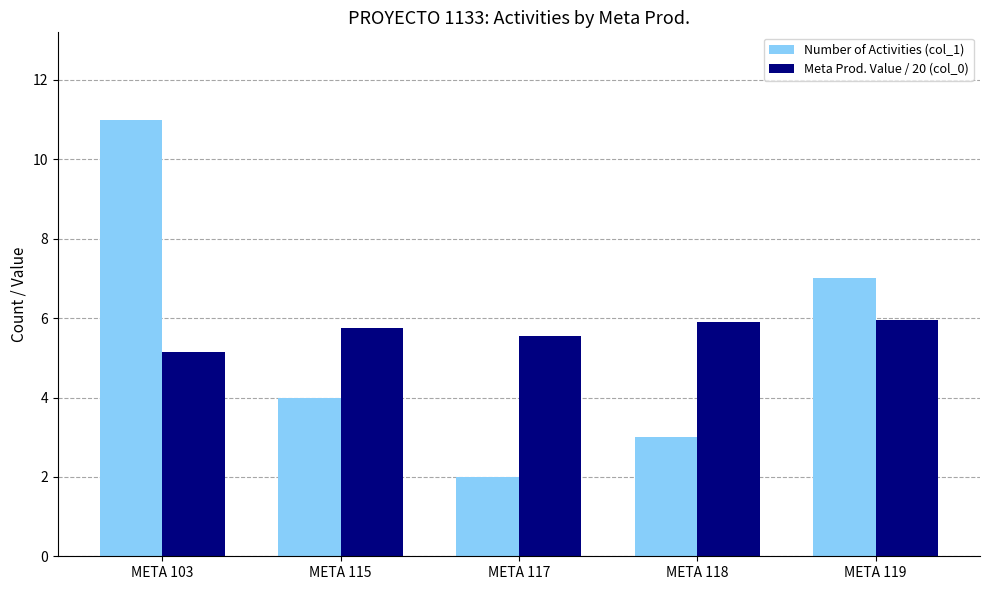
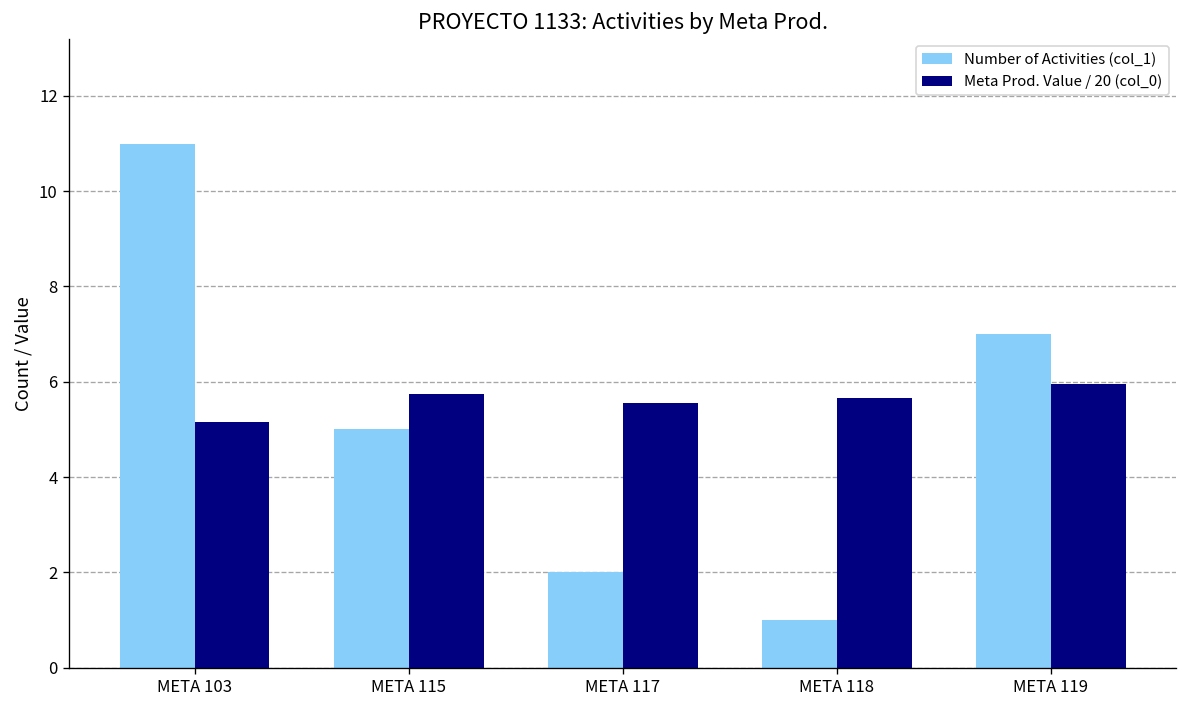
  {
    "Number of Activities (col_1)": {
      "META 103": 11,
-     "META 115": 4,
+     "META 115": 5,
      "META 117": 2,
-     "META 118": 3,
+     "META 118": 1,
      "META 119": 7
    },
    "Meta Prod. Value / 20 (col_0)": {
      "META 103": 5.2,
      "META 115": 5.8,
      "META 117": 5.6,
-     "META 118": 5.9,
+     "META 118": 5.7,
      "META 119": 6.0
    }
  }
